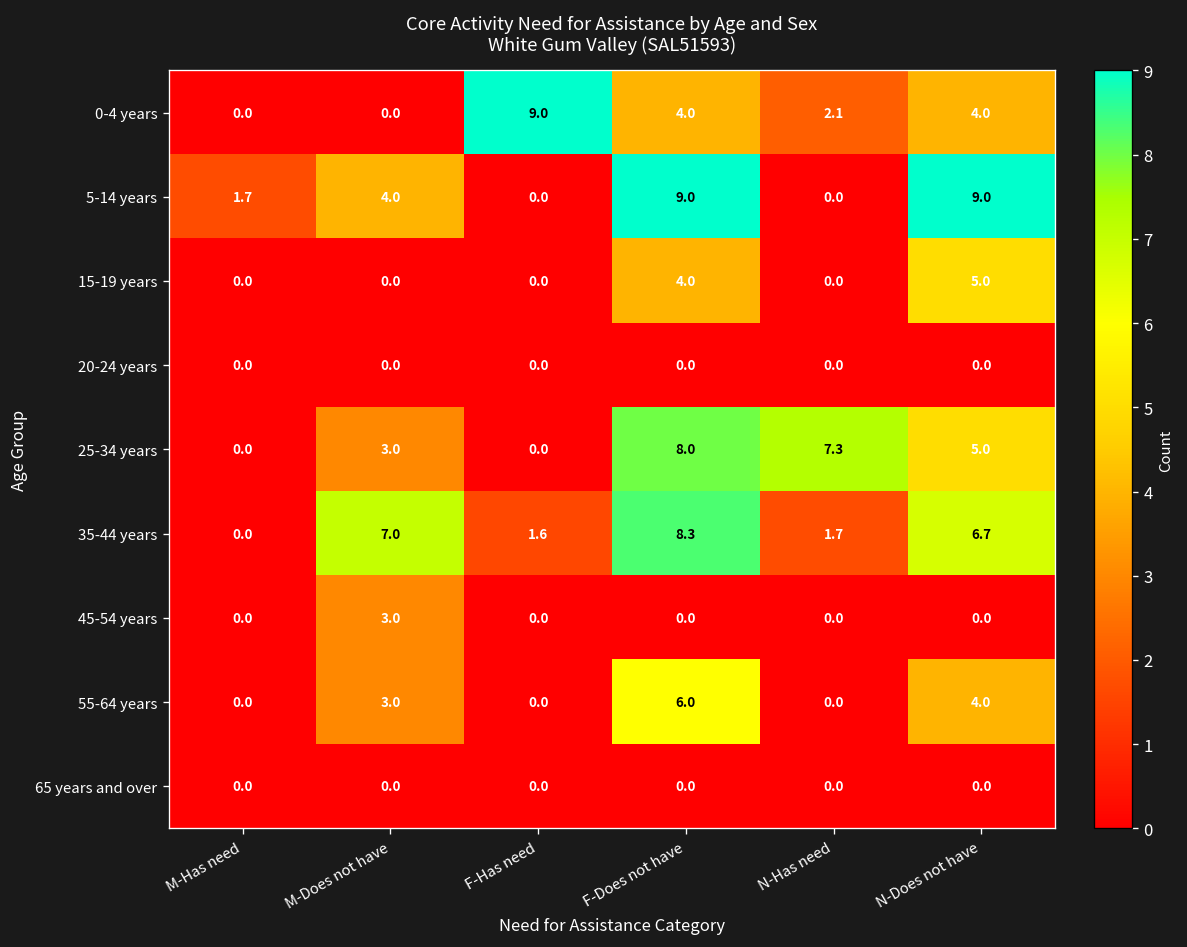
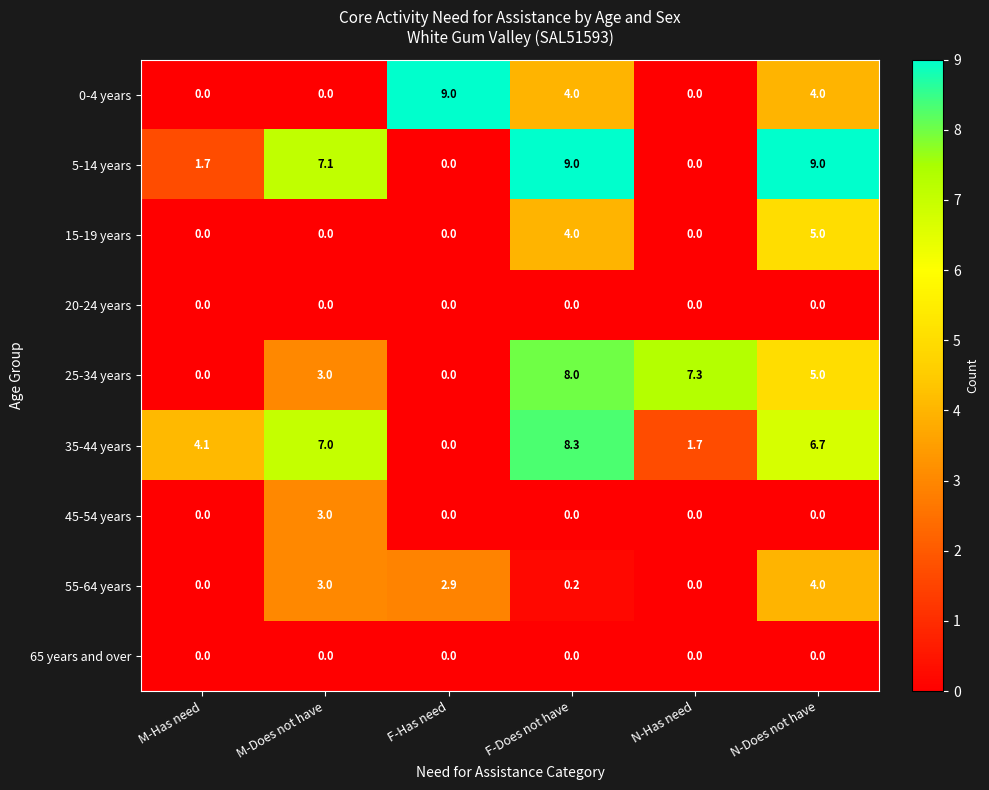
  {
    "0-4 years": {
      "M-Has need": 0.0,
      "M-Does not have": 0.0,
      "F-Has need": 9.0,
      "F-Does not have": 4.0,
-     "N-Has need": 2.1,
+     "N-Has need": 0.0,
      "N-Does not have": 4.0
    },
    "5-14 years": {
      "M-Has need": 1.7,
-     "M-Does not have": 4.0,
+     "M-Does not have": 7.1,
      "F-Has need": 0.0,
      "F-Does not have": 9.0,
      "N-Has need": 0.0,
      "N-Does not have": 9.0
    },
    "15-19 years": {
      "M-Has need": 0.0,
      "M-Does not have": 0.0,
      "F-Has need": 0.0,
      "F-Does not have": 4.0,
      "N-Has need": 0.0,
      "N-Does not have": 5.0
    },
    "20-24 years": {
      "M-Has need": 0.0,
      "M-Does not have": 0.0,
      "F-Has need": 0.0,
      "F-Does not have": 0.0,
      "N-Has need": 0.0,
      "N-Does not have": 0.0
    },
    "25-34 years": {
      "M-Has need": 0.0,
      "M-Does not have": 3.0,
      "F-Has need": 0.0,
      "F-Does not have": 8.0,
      "N-Has need": 7.3,
      "N-Does not have": 5.0
    },
    "35-44 years": {
-     "M-Has need": 0.0,
+     "M-Has need": 4.1,
      "M-Does not have": 7.0,
-     "F-Has need": 1.6,
+     "F-Has need": 0.0,
      "F-Does not have": 8.3,
      "N-Has need": 1.7,
      "N-Does not have": 6.7
    },
    "45-54 years": {
      "M-Has need": 0.0,
      "M-Does not have": 3.0,
      "F-Has need": 0.0,
      "F-Does not have": 0.0,
      "N-Has need": 0.0,
      "N-Does not have": 0.0
    },
    "55-64 years": {
      "M-Has need": 0.0,
      "M-Does not have": 3.0,
-     "F-Has need": 0.0,
-     "F-Does not have": 6.0,
+     "F-Has need": 2.9,
+     "F-Does not have": 0.2,
      "N-Has need": 0.0,
      "N-Does not have": 4.0
    },
    "65 years and over": {
      "M-Has need": 0.0,
      "M-Does not have": 0.0,
      "F-Has need": 0.0,
      "F-Does not have": 0.0,
      "N-Has need": 0.0,
      "N-Does not have": 0.0
    }
  }
